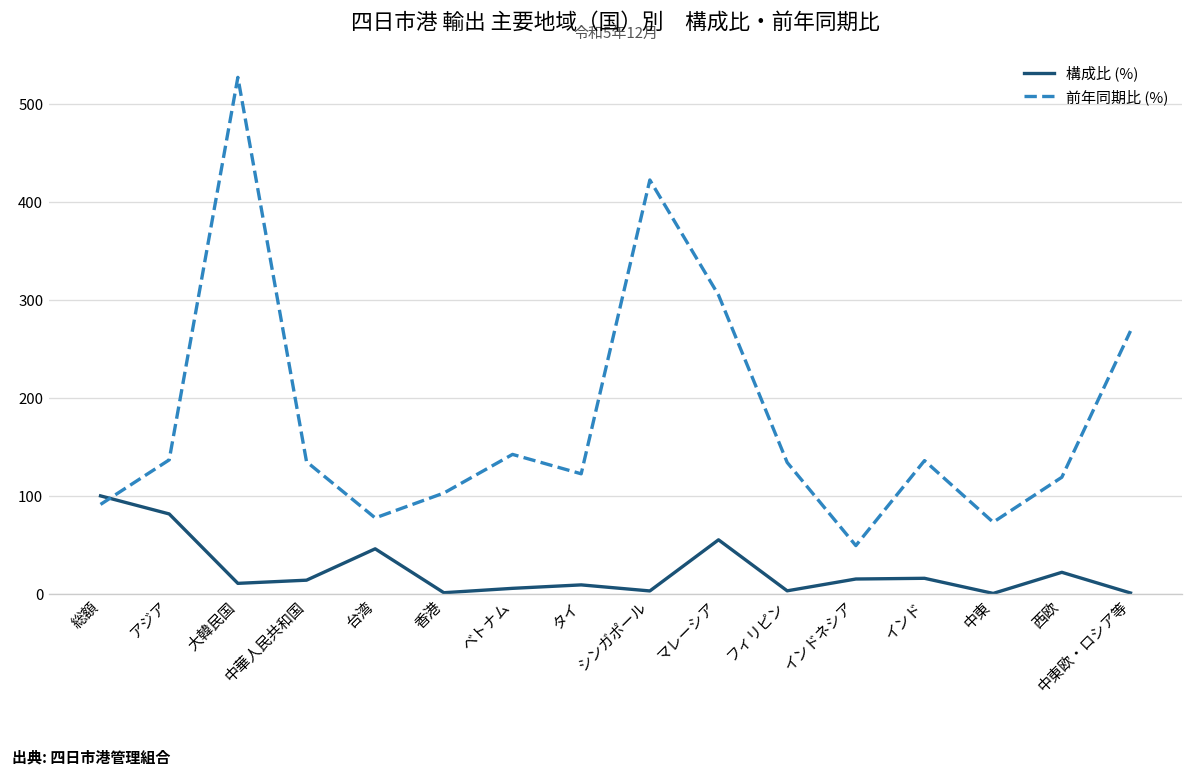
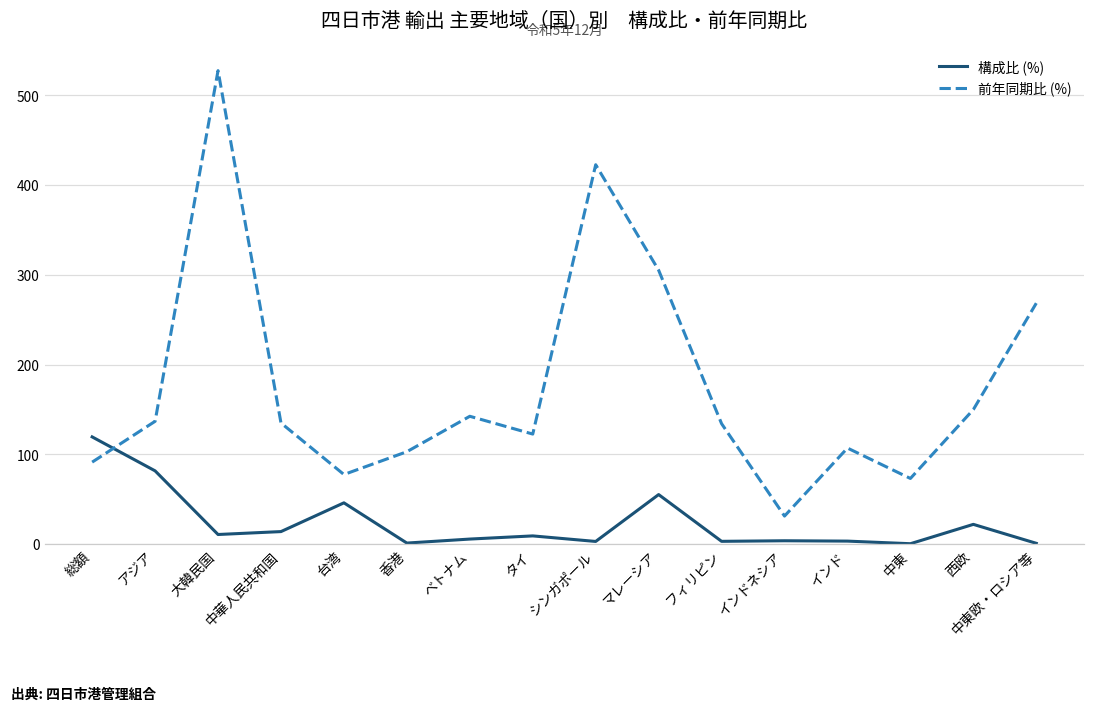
  {
    "構成比 (%)": {
-     "総額": 100,
+     "総額": 120,
      "アジア": 80,
      "大韓民国": 10,
      "中華人民共和国": 10,
      "台湾": 50,
      "香港": 0,
      "ベトナム": 10,
      "タイ": 10,
      "シンガポール": 0,
      "マレーシア": 60,
      "フィリピン": 0,
-     "インドネシア": 20,
-     "インド": 20,
+     "インドネシア": 0,
+     "インド": 0,
      "中東": 0,
      "西欧": 20,
      "中東欧・ロシア等": 0
    },
    "前年同期比 (%)": {
      "総額": 90,
      "アジア": 140,
      "大韓民国": 530,
      "中華人民共和国": 130,
      "台湾": 80,
      "香港": 100,
      "ベトナム": 140,
      "タイ": 120,
      "シンガポール": 420,
      "マレーシア": 310,
      "フィリピン": 130,
-     "インドネシア": 50,
-     "インド": 140,
+     "インドネシア": 30,
+     "インド": 110,
      "中東": 70,
-     "西欧": 120,
+     "西欧": 150,
      "中東欧・ロシア等": 270
    }
  }
